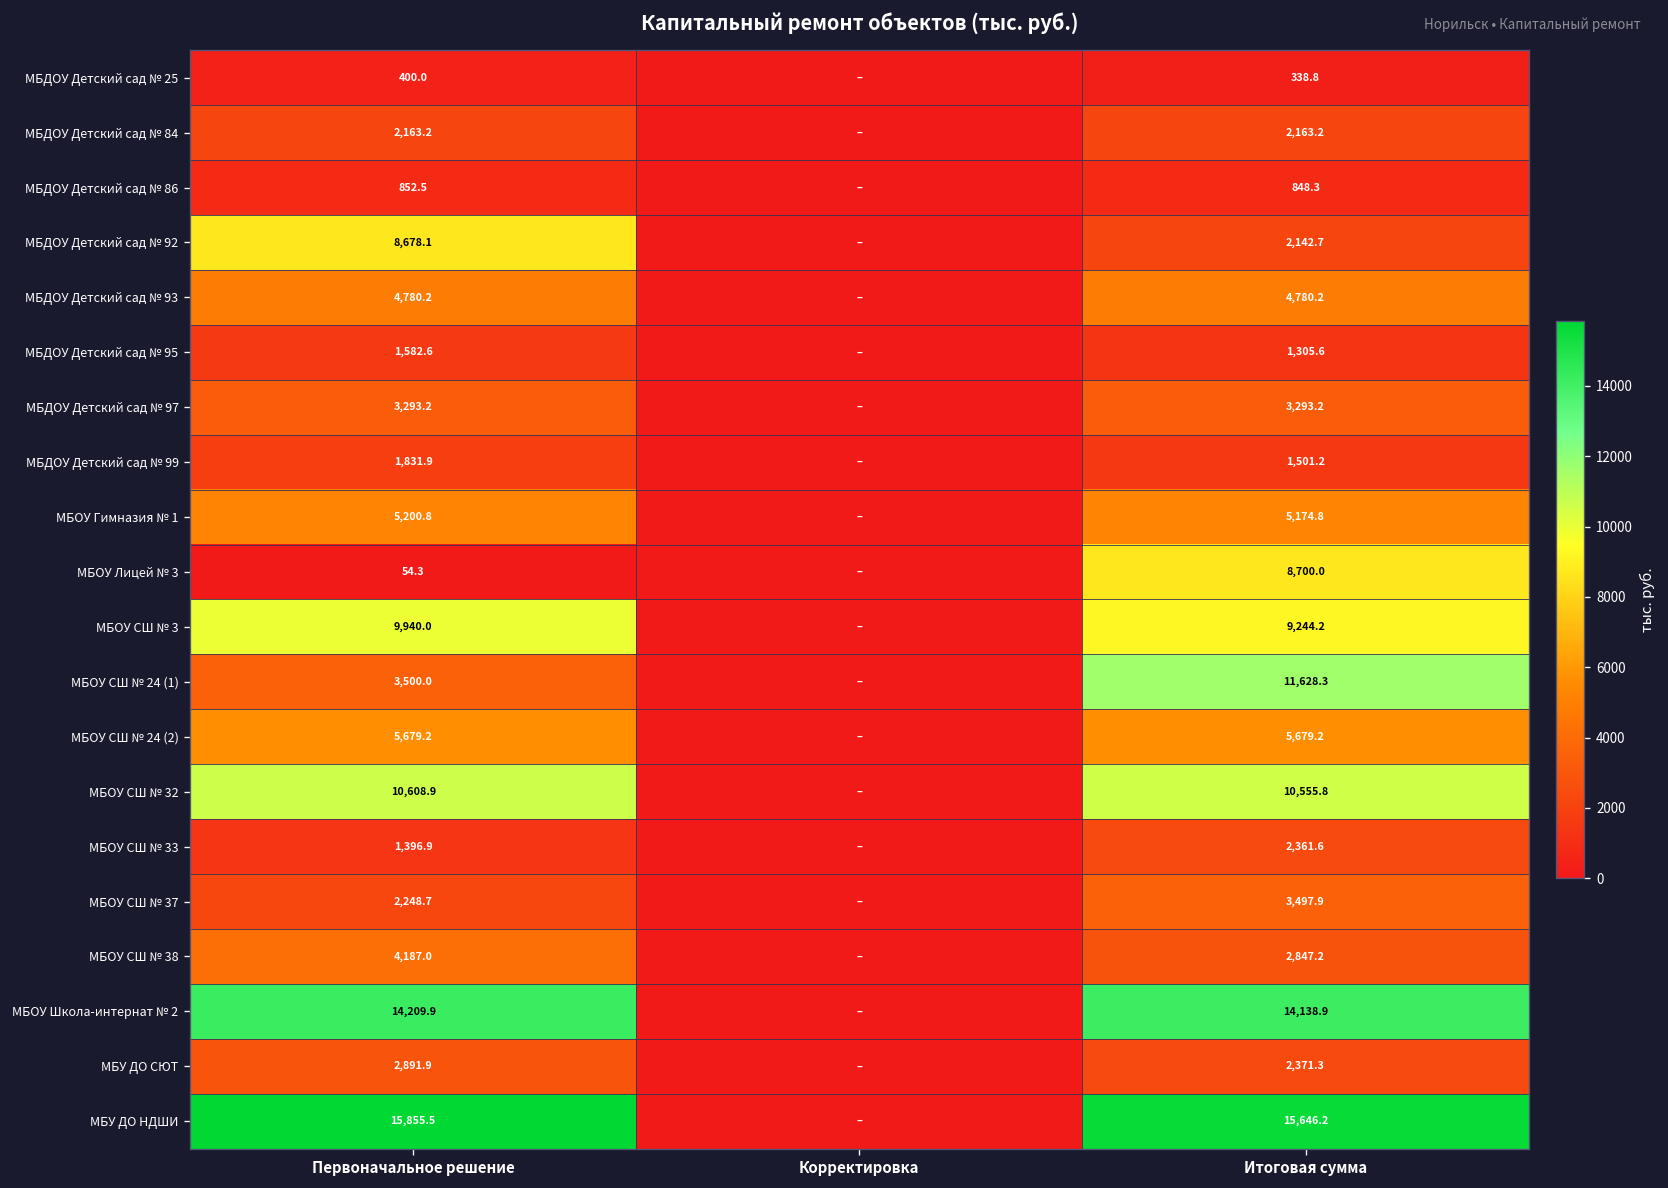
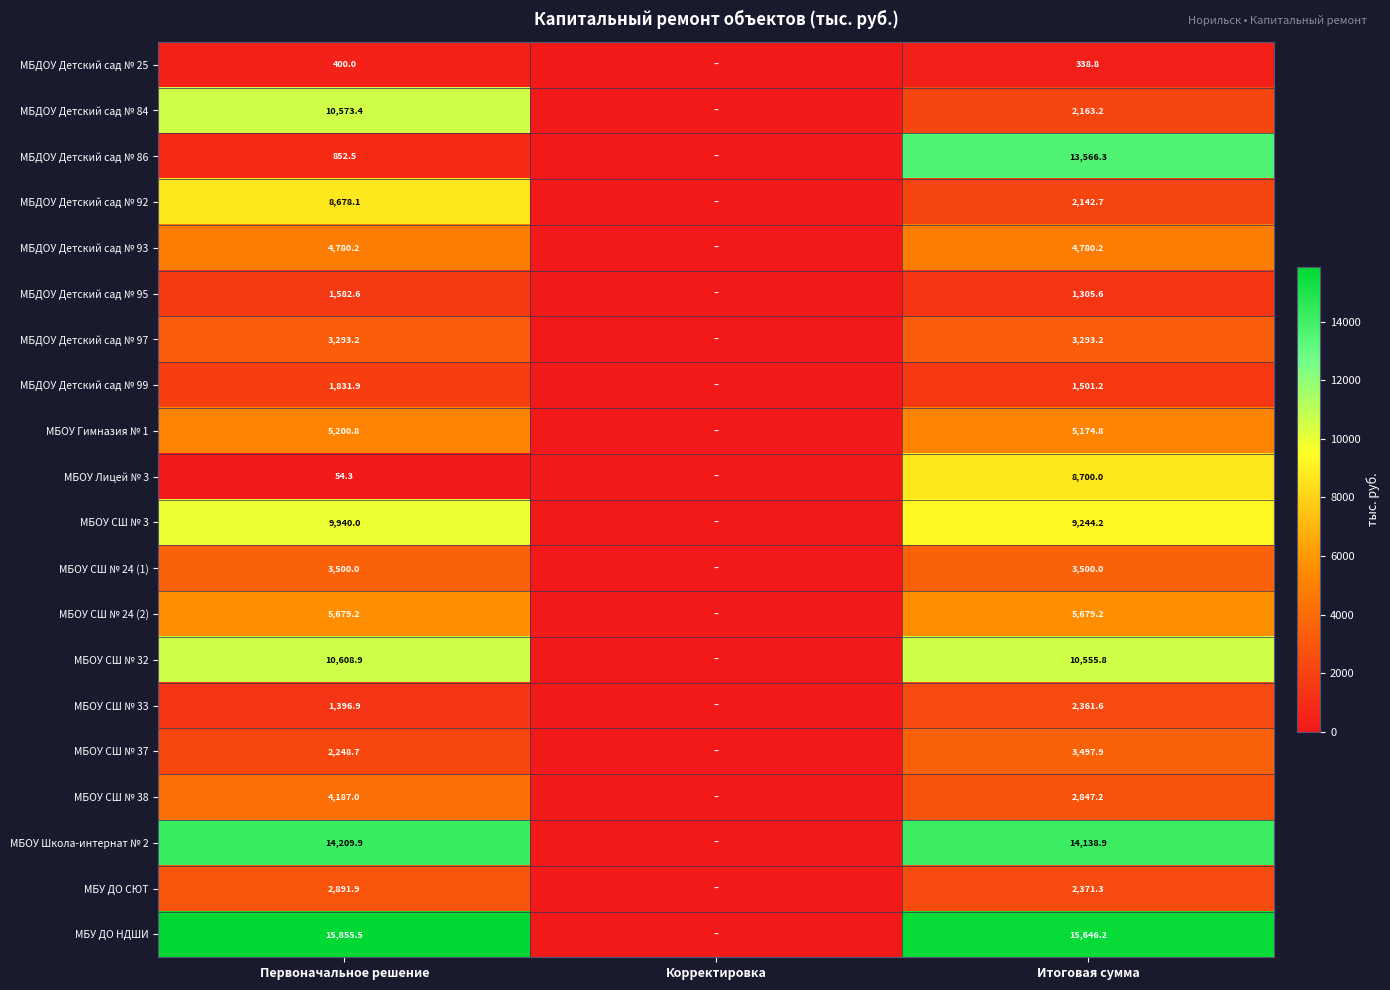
  {
    "МБДОУ Детский сад № 25": {
      "Первоначальное решение": "400.0",
      "Итоговая сумма": "338.8"
    },
    "МБДОУ Детский сад № 84": {
-     "Первоначальное решение": "2,163.2",
+     "Первоначальное решение": "10,573.4",
      "Итоговая сумма": "2,163.2"
    },
    "МБДОУ Детский сад № 86": {
      "Первоначальное решение": "852.5",
-     "Итоговая сумма": "848.3"
+     "Итоговая сумма": "13,566.3"
    },
    "МБДОУ Детский сад № 92": {
      "Первоначальное решение": "8,678.1",
      "Итоговая сумма": "2,142.7"
    },
    "МБДОУ Детский сад № 93": {
      "Первоначальное решение": "4,780.2",
      "Итоговая сумма": "4,780.2"
    },
    "МБДОУ Детский сад № 95": {
      "Первоначальное решение": "1,582.6",
      "Итоговая сумма": "1,305.6"
    },
    "МБДОУ Детский сад № 97": {
      "Первоначальное решение": "3,293.2",
      "Итоговая сумма": "3,293.2"
    },
    "МБДОУ Детский сад № 99": {
      "Первоначальное решение": "1,831.9",
      "Итоговая сумма": "1,501.2"
    },
    "МБОУ Гимназия № 1": {
      "Первоначальное решение": "5,200.8",
      "Итоговая сумма": "5,174.8"
    },
    "МБОУ Лицей № 3": {
      "Первоначальное решение": "54.3",
      "Итоговая сумма": "8,700.0"
    },
    "МБОУ СШ № 3": {
      "Первоначальное решение": "9,940.0",
      "Итоговая сумма": "9,244.2"
    },
    "МБОУ СШ № 24 (1)": {
      "Первоначальное решение": "3,500.0",
-     "Итоговая сумма": "11,628.3"
+     "Итоговая сумма": "3,500.0"
    },
    "МБОУ СШ № 24 (2)": {
      "Первоначальное решение": "5,679.2",
      "Итоговая сумма": "5,679.2"
    },
    "МБОУ СШ № 32": {
      "Первоначальное решение": "10,608.9",
      "Итоговая сумма": "10,555.8"
    },
    "МБОУ СШ № 33": {
      "Первоначальное решение": "1,396.9",
      "Итоговая сумма": "2,361.6"
    },
    "МБОУ СШ № 37": {
      "Первоначальное решение": "2,248.7",
      "Итоговая сумма": "3,497.9"
    },
    "МБОУ СШ № 38": {
      "Первоначальное решение": "4,187.0",
      "Итоговая сумма": "2,847.2"
    },
    "МБОУ Школа-интернат № 2": {
      "Первоначальное решение": "14,209.9",
      "Итоговая сумма": "14,138.9"
    },
    "МБУ ДО СЮТ": {
      "Первоначальное решение": "2,891.9",
      "Итоговая сумма": "2,371.3"
    },
    "МБУ ДО НДШИ": {
      "Первоначальное решение": "15,855.5",
      "Итоговая сумма": "15,646.2"
    }
  }
